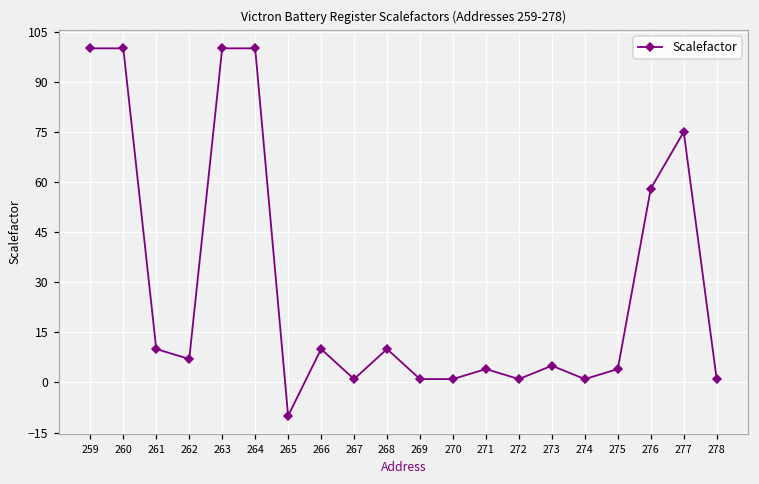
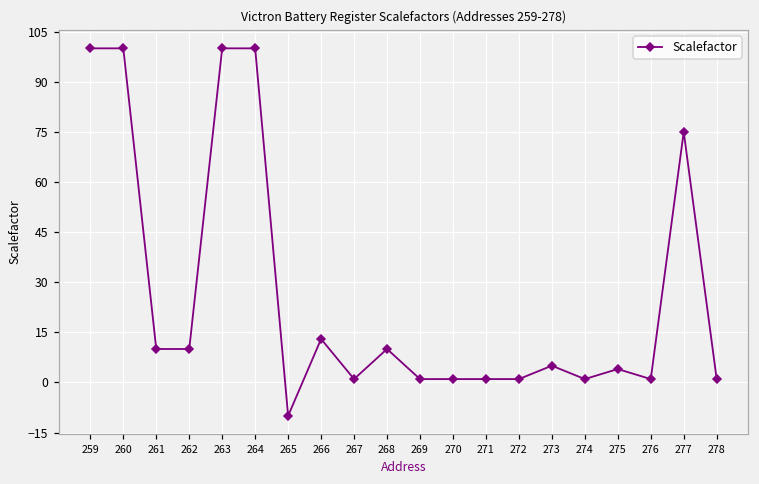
  {
    "259": 100,
    "260": 100,
    "261": 10,
-   "262": 7,
+   "262": 10,
    "263": 100,
    "264": 100,
    "265": -10,
-   "266": 10,
+   "266": 13,
    "267": 1,
    "268": 10,
    "269": 1,
    "270": 1,
-   "271": 4,
+   "271": 1,
    "272": 1,
    "273": 5,
    "274": 1,
    "275": 4,
-   "276": 58,
+   "276": 1,
    "277": 75,
    "278": 1
  }
